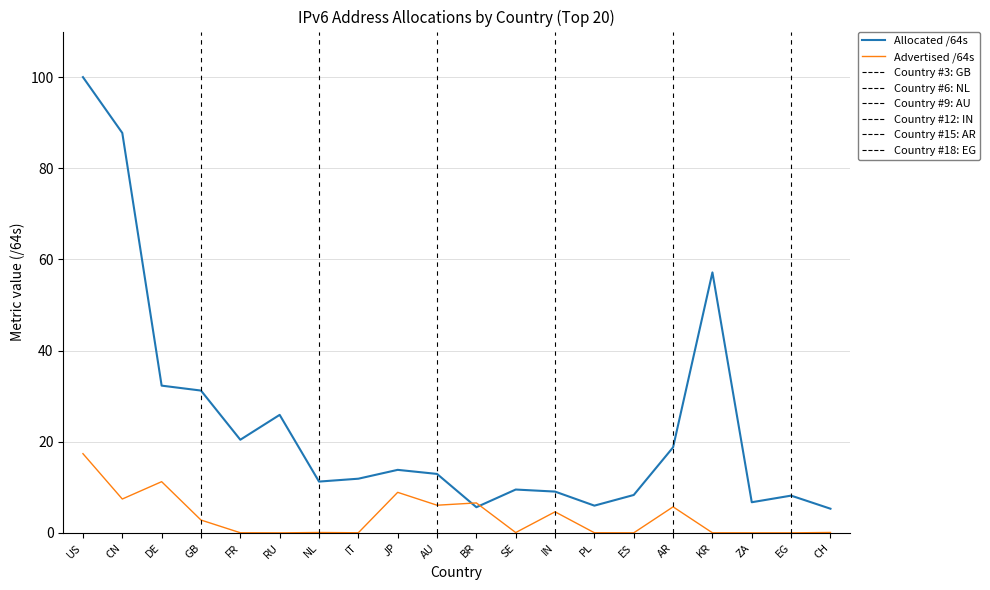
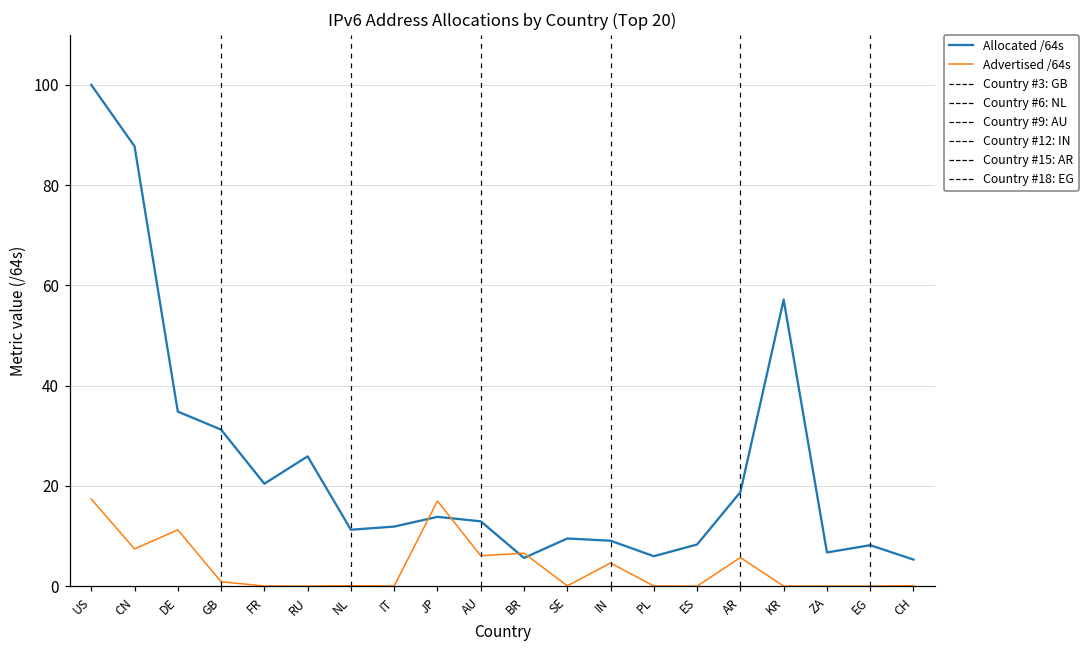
  {
    "Allocated /64s": {
      "US": 100,
      "CN": 88,
-     "DE": 32,
+     "DE": 35,
      "GB": 31,
      "FR": 20,
      "RU": 26,
      "NL": 11,
      "IT": 12,
      "JP": 14,
      "AU": 13,
      "BR": 6,
      "SE": 10,
      "IN": 9,
      "PL": 6,
      "ES": 8,
      "AR": 19,
      "KR": 57,
      "ZA": 7,
      "EG": 8,
      "CH": 5
    },
    "Advertised /64s": {
      "US": 17,
      "CN": 7,
      "DE": 11,
-     "GB": 3,
+     "GB": 1,
      "FR": 0,
      "RU": 0,
      "NL": 0,
      "IT": 0,
-     "JP": 9,
+     "JP": 17,
      "AU": 6,
      "BR": 7,
      "SE": 0,
      "IN": 5,
      "PL": 0,
      "ES": 0,
      "AR": 6,
      "KR": 0,
      "ZA": 0,
      "EG": 0,
      "CH": 0
    }
  }
